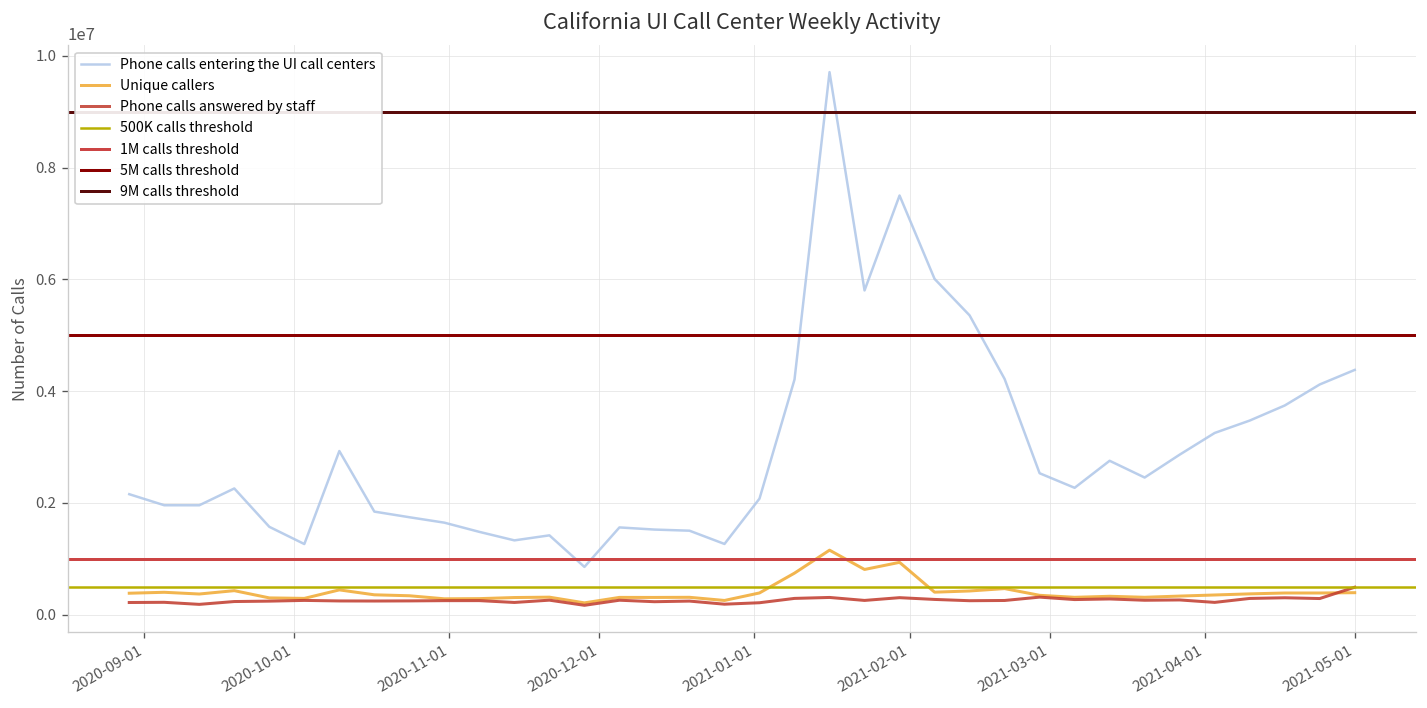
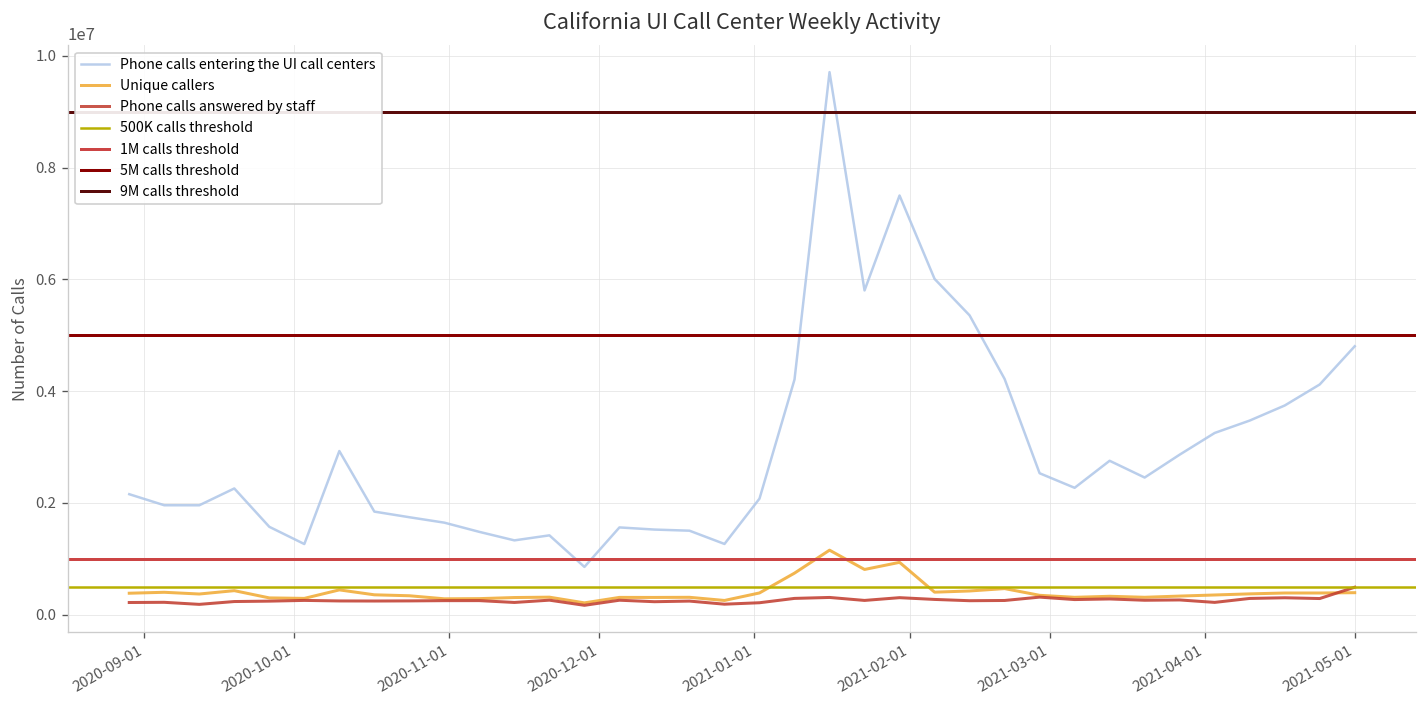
  {
    "Phone calls entering the UI call centers": {
-     "2021-05-01": 4400000
+     "2021-05-01": 4800000
    },
    "Unique callers": {
      "2021-05-01": 400000
    },
    "Phone calls answered by staff": {
      "2021-05-01": 500000
    }
  }
